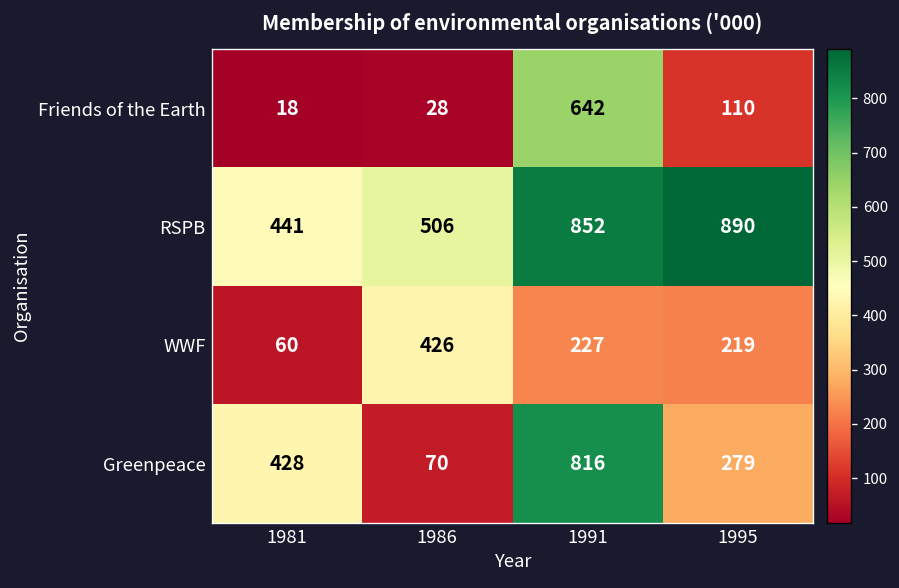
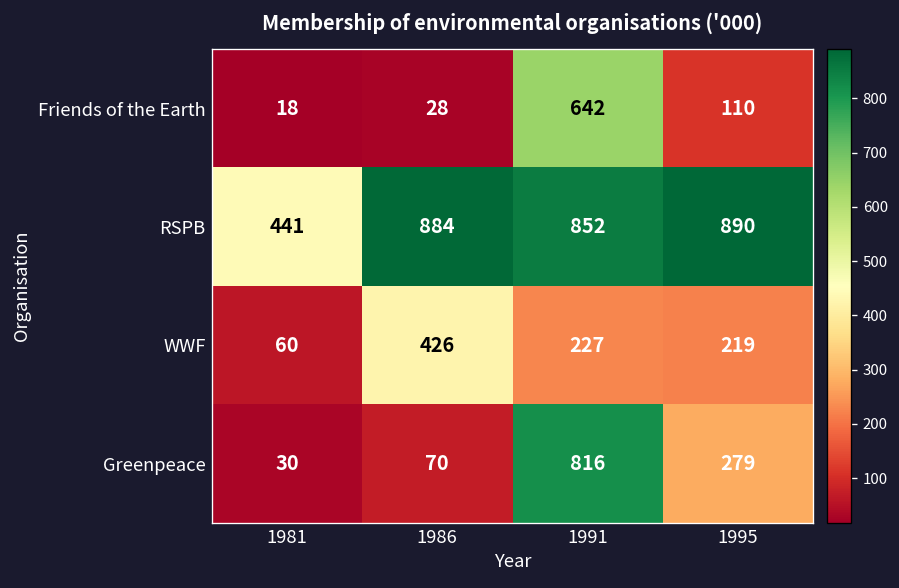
  {
    "Friends of the Earth": {
      "1981": 18,
      "1986": 28,
      "1991": 642,
      "1995": 110
    },
    "RSPB": {
      "1981": 441,
-     "1986": 506,
+     "1986": 884,
      "1991": 852,
      "1995": 890
    },
    "WWF": {
      "1981": 60,
      "1986": 426,
      "1991": 227,
      "1995": 219
    },
    "Greenpeace": {
-     "1981": 428,
+     "1981": 30,
      "1986": 70,
      "1991": 816,
      "1995": 279
    }
  }
